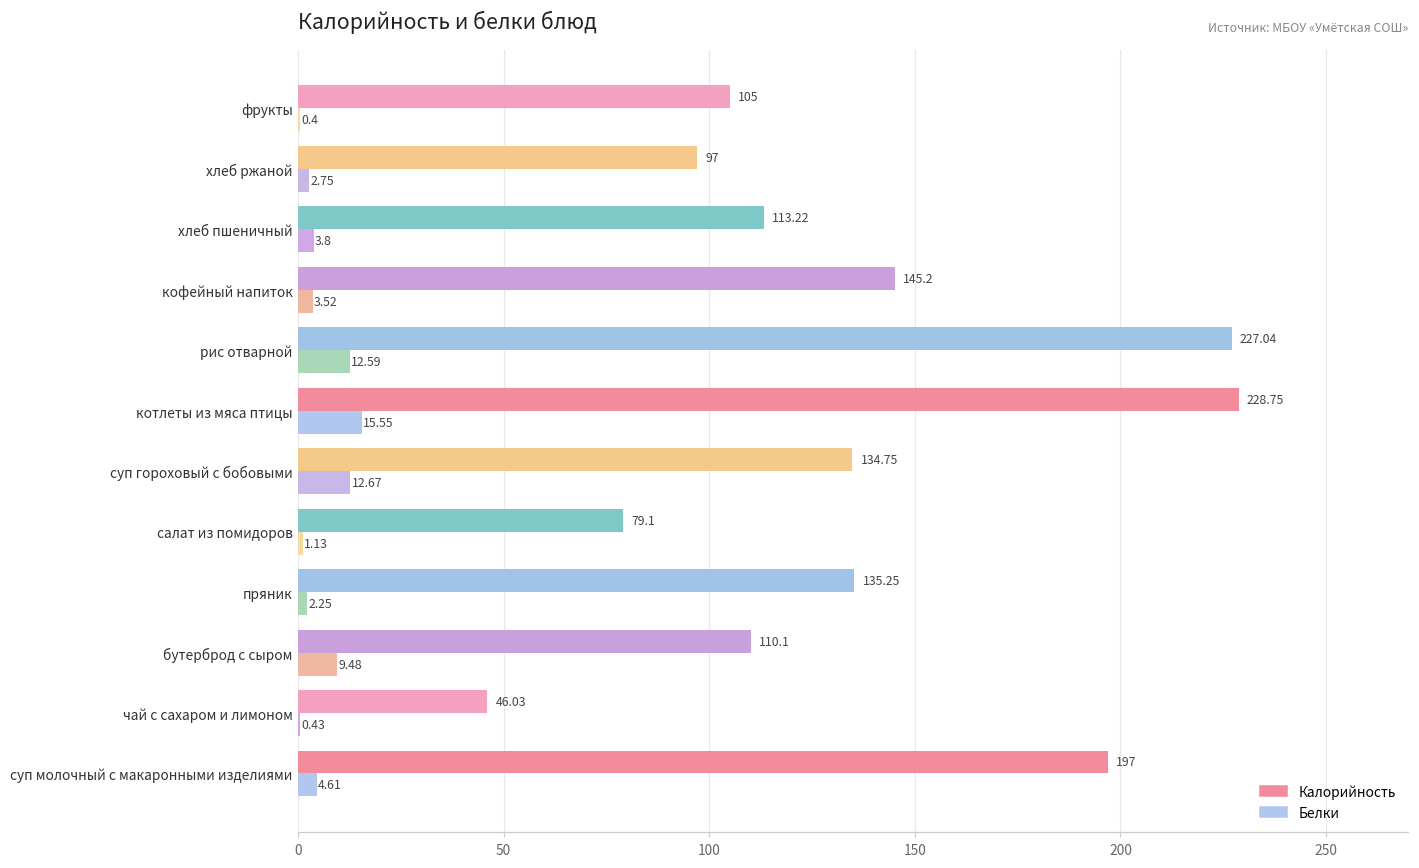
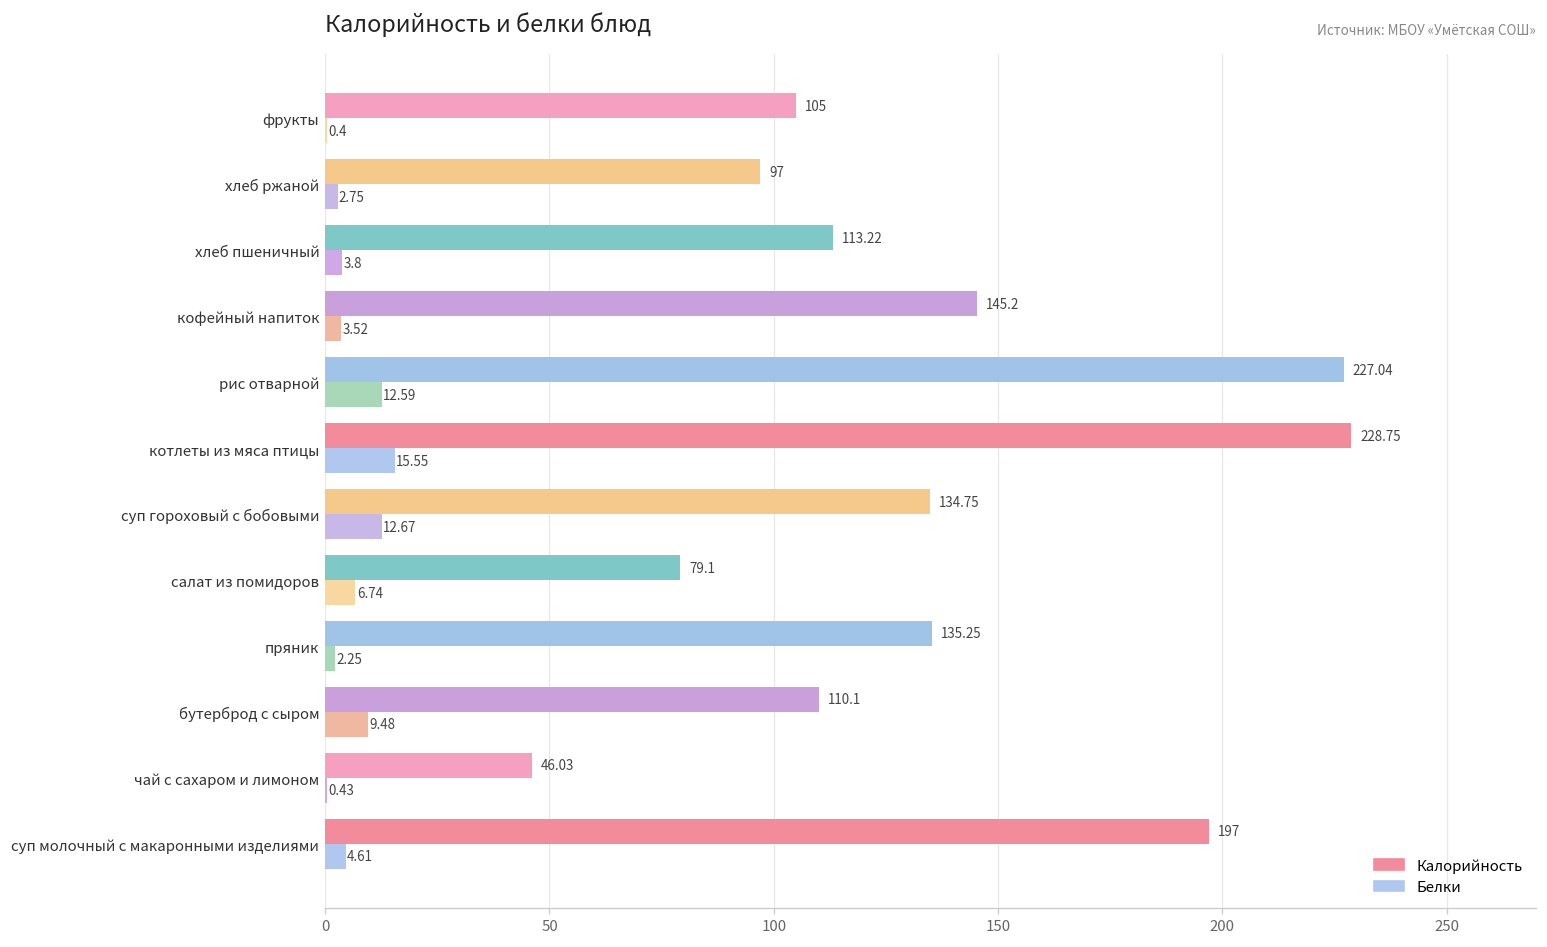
  {
    "Калорийность": {
      "фрукты": 105,
      "хлеб ржаной": 97,
      "хлеб пшеничный": 113.22,
      "кофейный напиток": 145.2,
      "рис отварной": 227.04,
      "котлеты из мяса птицы": 228.75,
      "суп гороховый с бобовыми": 134.75,
      "салат из помидоров": 79.1,
      "пряник": 135.25,
      "бутерброд с сыром": 110.1,
      "чай с сахаром и лимоном": 46.03,
      "суп молочный с макаронными изделиями": 197
    },
    "Белки": {
      "фрукты": 0.4,
      "хлеб ржаной": 2.75,
      "хлеб пшеничный": 3.8,
      "кофейный напиток": 3.52,
      "рис отварной": 12.59,
      "котлеты из мяса птицы": 15.55,
      "суп гороховый с бобовыми": 12.67,
-     "салат из помидоров": 1.13,
+     "салат из помидоров": 6.74,
      "пряник": 2.25,
      "бутерброд с сыром": 9.48,
      "чай с сахаром и лимоном": 0.43,
      "суп молочный с макаронными изделиями": 4.61
    }
  }
